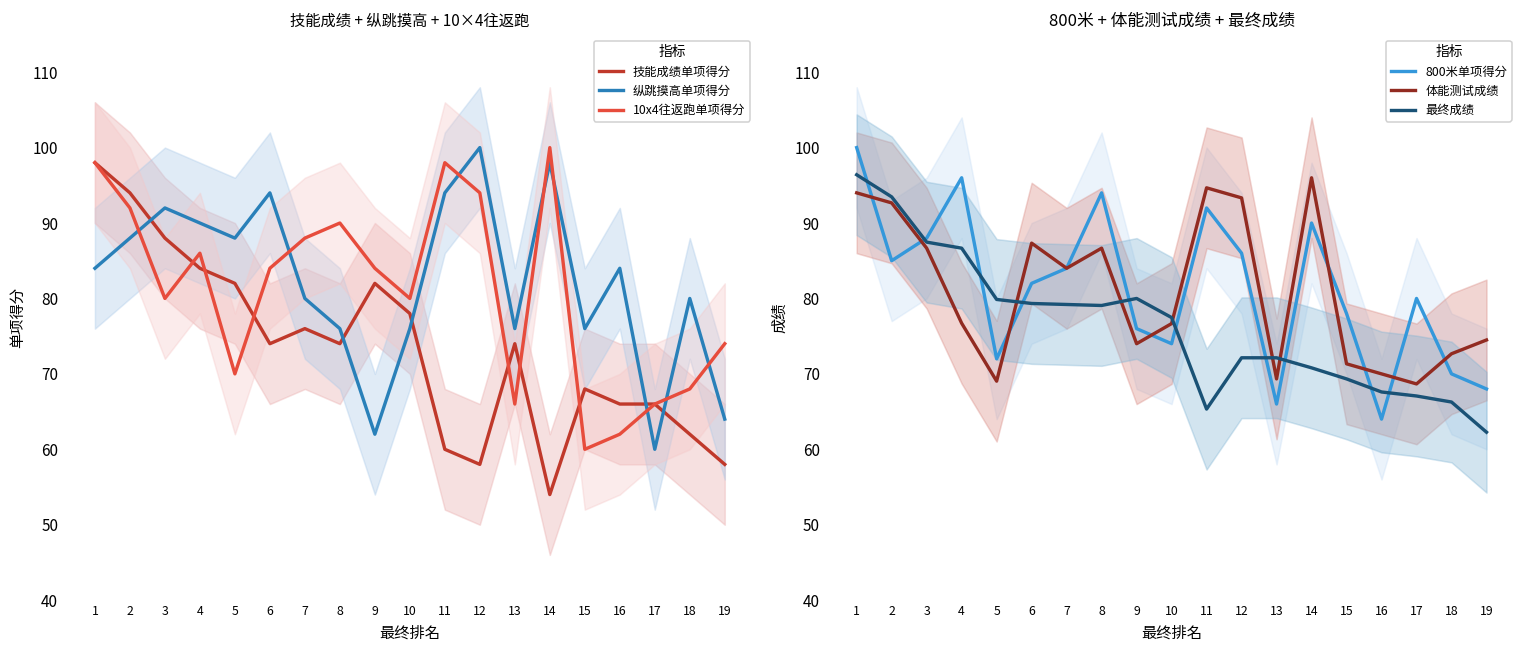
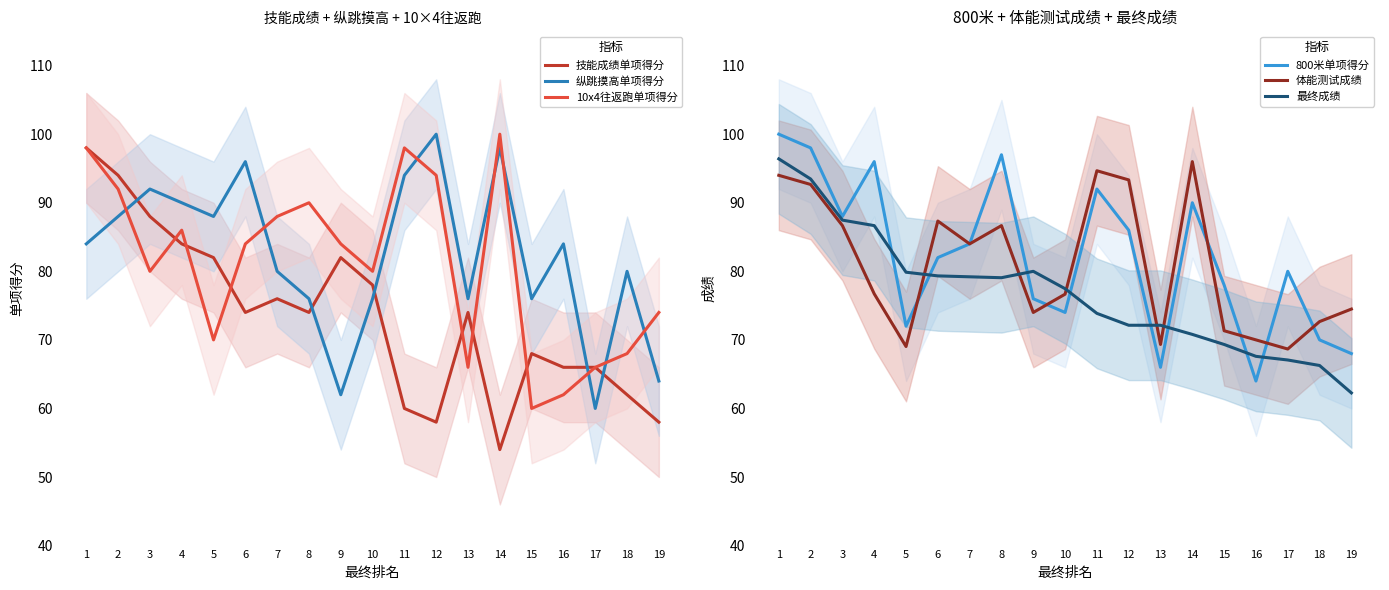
  {
    "技能成绩 + 纵跳摸高 + 10×4往返跑": {
      "纵跳摸高单项得分": {
        "1": 84,
        "2": 88,
        "3": 92,
        "4": 90,
        "5": 88,
-       "6": 94,
+       "6": 96,
        "7": 80,
        "8": 76,
        "9": 62,
        "10": 76,
        "11": 94,
        "12": 100,
        "13": 76,
        "14": 98,
        "16": 84,
        "17": 60,
        "18": 80,
        "19": 64
      }
    },
    "800米 + 体能测试成绩 + 最终成绩": {
      "800米单项得分": {
        "1": 100,
-       "2": 85,
+       "2": 98,
        "3": 88,
        "4": 96,
        "5": 72,
        "6": 82,
-       "8": 94,
+       "8": 97,
        "9": 76,
        "10": 74,
        "11": 92,
        "12": 86,
        "13": 66,
        "14": 90,
        "15": 78,
        "16": 64,
        "17": 80,
        "18": 70,
        "19": 68
      },
      "体能测试成绩": {
        "1": 94,
        "3": 87,
        "4": 77,
        "5": 69,
        "8": 87,
        "9": 74,
        "10": 77,
        "11": 95,
        "12": 93,
        "13": 69,
        "14": 96,
        "15": 71,
        "16": 70,
        "17": 69,
        "18": 73,
        "19": 74
      },
      "最终成绩": {
        "1": 96,
        "2": 93,
        "3": 87,
        "4": 87,
        "6": 79,
        "7": 79,
        "8": 79,
        "9": 80,
        "10": 77,
-       "11": 65,
+       "11": 74,
        "12": 72,
        "13": 72,
        "14": 71,
        "15": 69,
        "16": 68,
        "17": 67,
        "18": 66,
        "19": 62
      }
    }
  }
